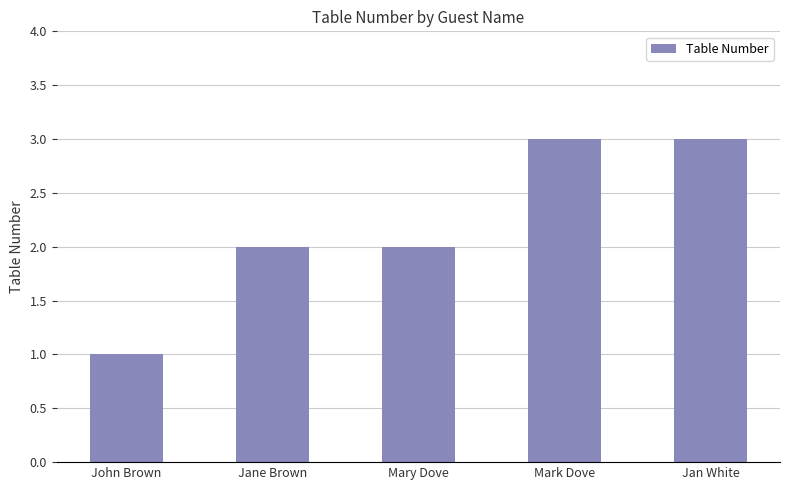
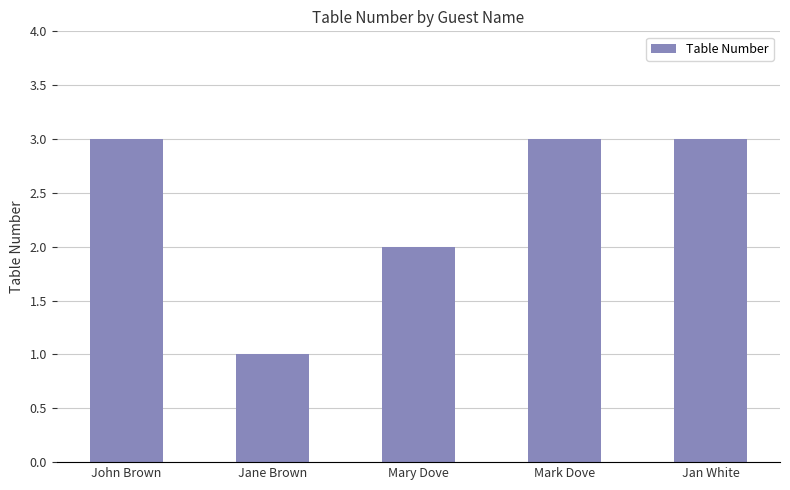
  {
-   "John Brown": 1,
-   "Jane Brown": 2,
+   "John Brown": 3,
+   "Jane Brown": 1,
    "Mary Dove": 2,
    "Mark Dove": 3,
    "Jan White": 3
  }
